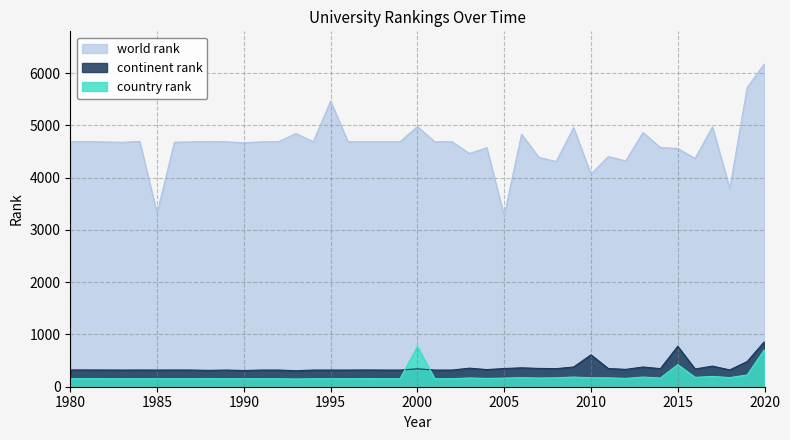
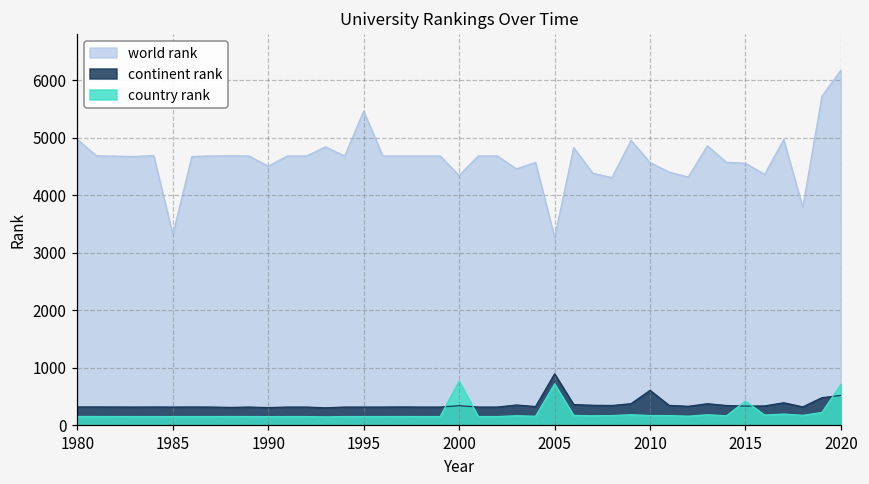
  {
    "world rank": {
-     "1980": 4700,
+     "1980": 5000,
      "1985": 3300,
-     "1990": 4700,
+     "1990": 4500,
      "1995": 5500,
-     "2000": 5000,
+     "2000": 4300,
      "2005": 3300,
-     "2010": 4100,
+     "2010": 4600,
      "2015": 4600,
      "2020": 6200
    },
    "continent rank": {
      "1980": 300,
      "1985": 300,
      "1990": 300,
      "1995": 300,
      "2000": 300,
-     "2005": 300,
+     "2005": 900,
      "2010": 600,
-     "2015": 800,
-     "2020": 900
+     "2015": 300,
+     "2020": 500
    },
    "country rank": {
      "1980": 200,
      "1985": 200,
      "1990": 200,
      "1995": 200,
      "2000": 800,
-     "2005": 200,
+     "2005": 700,
      "2010": 200,
      "2015": 400,
      "2020": 700
    }
  }
